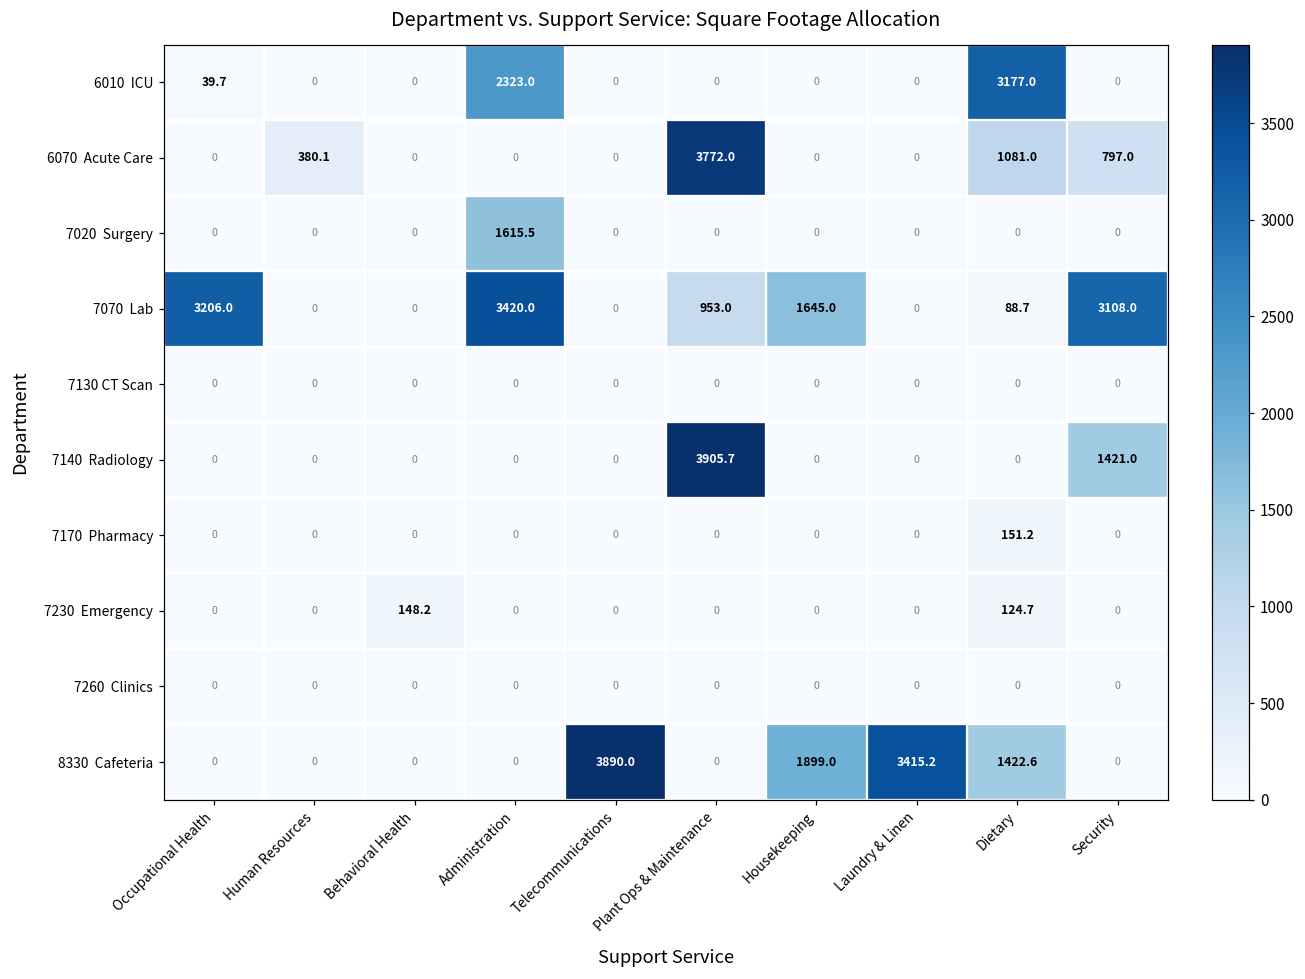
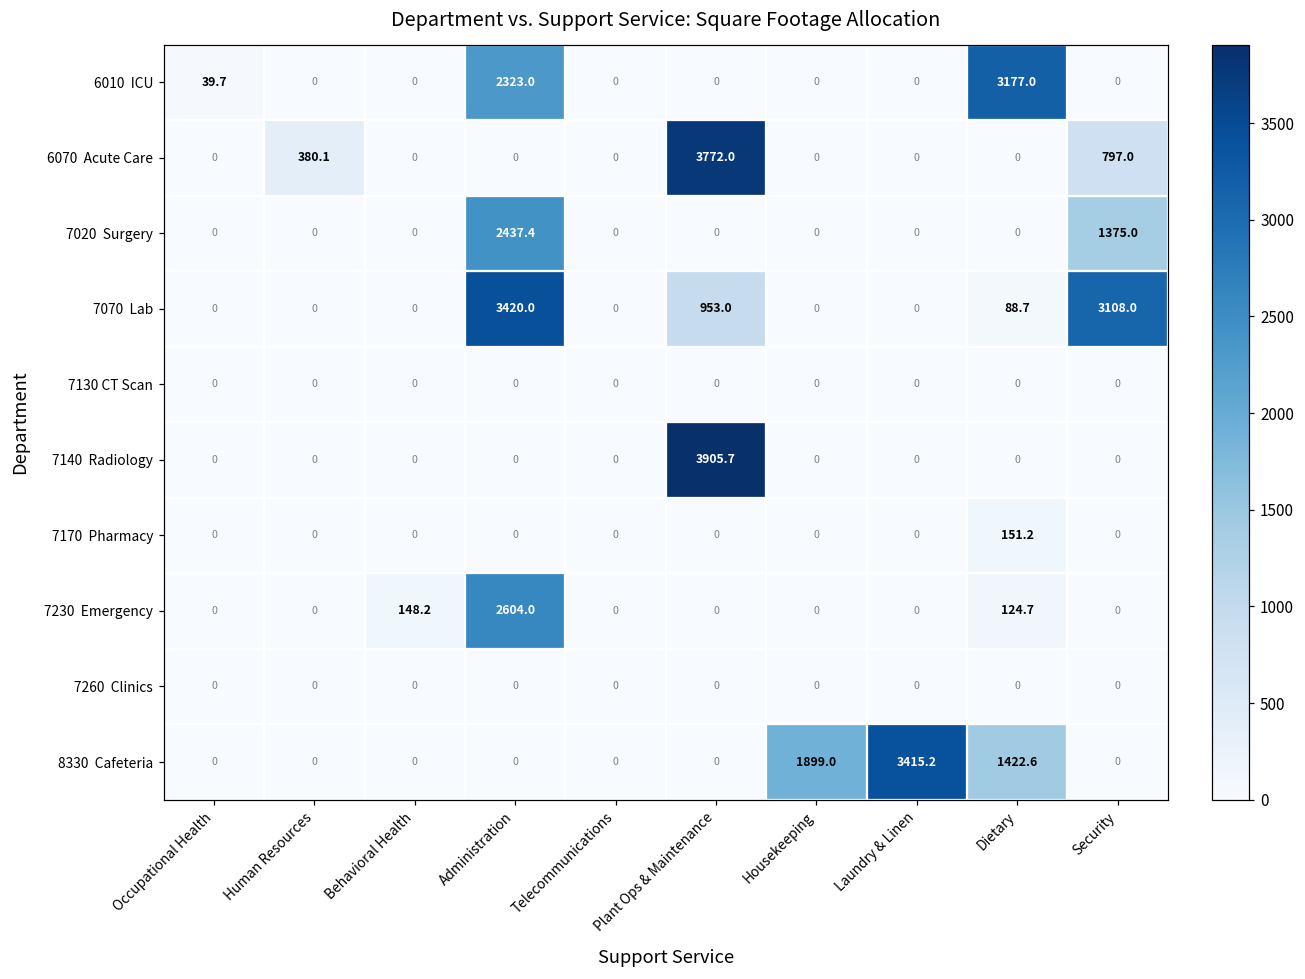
  {
    "6010 ICU": {
      "Occupational Health": 39.7,
      "Human Resources": 0,
      "Behavioral Health": 0,
      "Administration": 2323.0,
      "Telecommunications": 0,
      "Plant Ops & Maintenance": 0,
      "Housekeeping": 0,
      "Laundry & Linen": 0,
      "Dietary": 3177.0,
      "Security": 0
    },
    "6070 Acute Care": {
      "Occupational Health": 0,
      "Human Resources": 380.1,
      "Behavioral Health": 0,
      "Administration": 0,
      "Telecommunications": 0,
      "Plant Ops & Maintenance": 3772.0,
      "Housekeeping": 0,
      "Laundry & Linen": 0,
-     "Dietary": 1081.0,
+     "Dietary": 0,
      "Security": 797.0
    },
    "7020 Surgery": {
      "Occupational Health": 0,
      "Human Resources": 0,
      "Behavioral Health": 0,
-     "Administration": 1615.5,
+     "Administration": 2437.4,
      "Telecommunications": 0,
      "Plant Ops & Maintenance": 0,
      "Housekeeping": 0,
      "Laundry & Linen": 0,
      "Dietary": 0,
-     "Security": 0
+     "Security": 1375.0
    },
    "7070 Lab": {
-     "Occupational Health": 3206.0,
+     "Occupational Health": 0,
      "Human Resources": 0,
      "Behavioral Health": 0,
      "Administration": 3420.0,
      "Telecommunications": 0,
      "Plant Ops & Maintenance": 953.0,
-     "Housekeeping": 1645.0,
+     "Housekeeping": 0,
      "Laundry & Linen": 0,
      "Dietary": 88.7,
      "Security": 3108.0
    },
    "7130 CT Scan": {
      "Occupational Health": 0,
      "Human Resources": 0,
      "Behavioral Health": 0,
      "Administration": 0,
      "Telecommunications": 0,
      "Plant Ops & Maintenance": 0,
      "Housekeeping": 0,
      "Laundry & Linen": 0,
      "Dietary": 0,
      "Security": 0
    },
    "7140 Radiology": {
      "Occupational Health": 0,
      "Human Resources": 0,
      "Behavioral Health": 0,
      "Administration": 0,
      "Telecommunications": 0,
      "Plant Ops & Maintenance": 3905.7,
      "Housekeeping": 0,
      "Laundry & Linen": 0,
      "Dietary": 0,
-     "Security": 1421.0
+     "Security": 0
    },
    "7170 Pharmacy": {
      "Occupational Health": 0,
      "Human Resources": 0,
      "Behavioral Health": 0,
      "Administration": 0,
      "Telecommunications": 0,
      "Plant Ops & Maintenance": 0,
      "Housekeeping": 0,
      "Laundry & Linen": 0,
      "Dietary": 151.2,
      "Security": 0
    },
    "7230 Emergency": {
      "Occupational Health": 0,
      "Human Resources": 0,
      "Behavioral Health": 148.2,
-     "Administration": 0,
+     "Administration": 2604.0,
      "Telecommunications": 0,
      "Plant Ops & Maintenance": 0,
      "Housekeeping": 0,
      "Laundry & Linen": 0,
      "Dietary": 124.7,
      "Security": 0
    },
    "7260 Clinics": {
      "Occupational Health": 0,
      "Human Resources": 0,
      "Behavioral Health": 0,
      "Administration": 0,
      "Telecommunications": 0,
      "Plant Ops & Maintenance": 0,
      "Housekeeping": 0,
      "Laundry & Linen": 0,
      "Dietary": 0,
      "Security": 0
    },
    "8330 Cafeteria": {
      "Occupational Health": 0,
      "Human Resources": 0,
      "Behavioral Health": 0,
      "Administration": 0,
-     "Telecommunications": 3890.0,
+     "Telecommunications": 0,
      "Plant Ops & Maintenance": 0,
      "Housekeeping": 1899.0,
      "Laundry & Linen": 3415.2,
      "Dietary": 1422.6,
      "Security": 0
    }
  }
